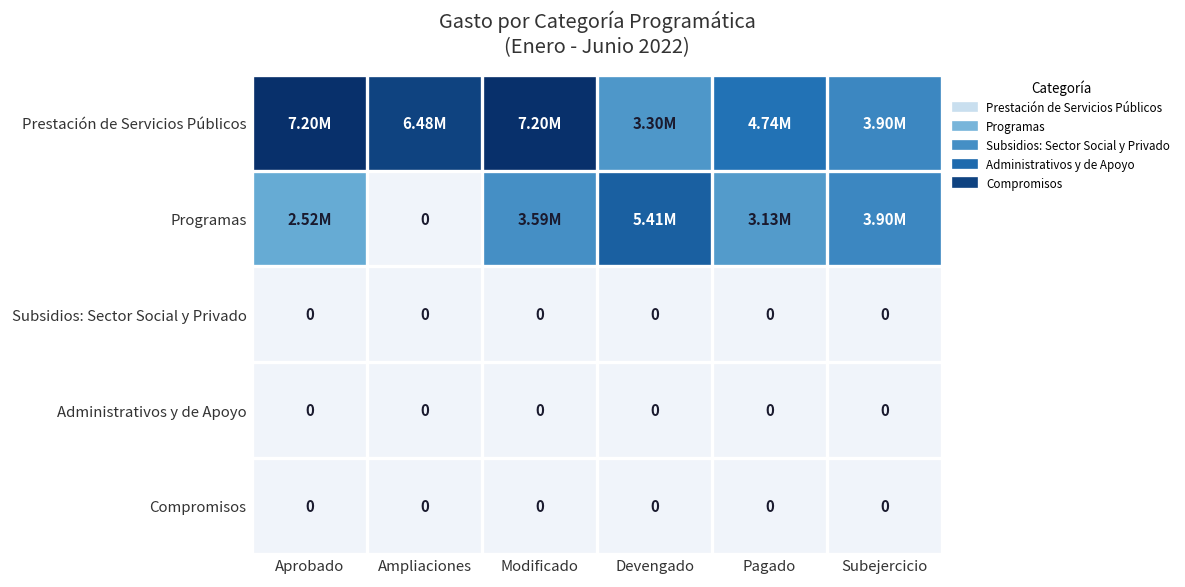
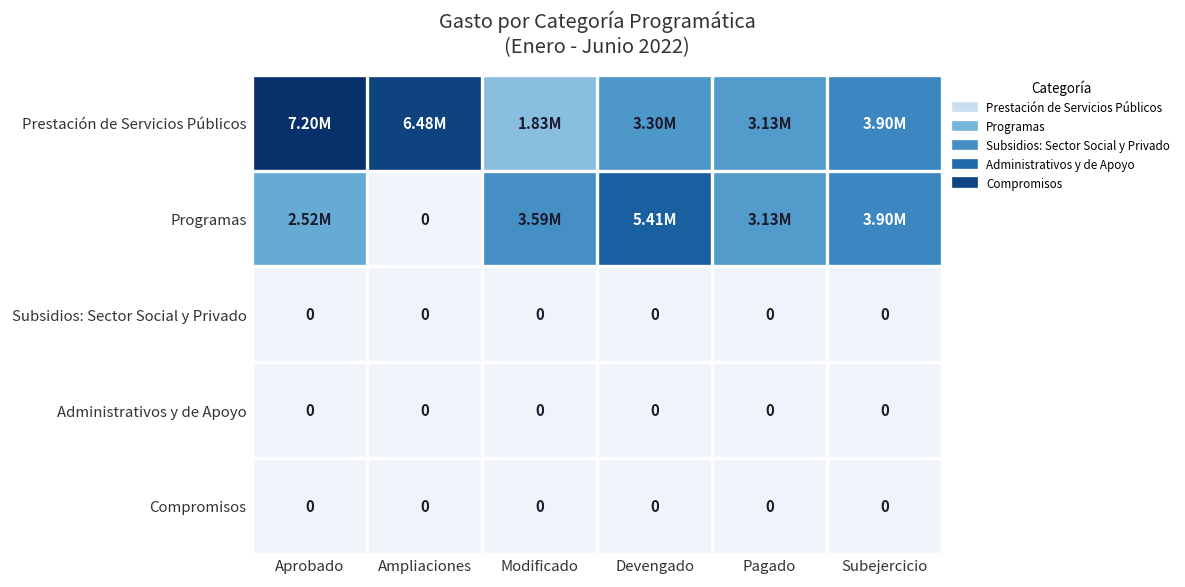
  {
    "Prestación de Servicios Públicos": {
      "Aprobado": "7.20M",
      "Ampliaciones": "6.48M",
-     "Modificado": "7.20M",
+     "Modificado": "1.83M",
      "Devengado": "3.30M",
-     "Pagado": "4.74M",
+     "Pagado": "3.13M",
      "Subejercicio": "3.90M"
    },
    "Programas": {
      "Aprobado": "2.52M",
      "Ampliaciones": "0",
      "Modificado": "3.59M",
      "Devengado": "5.41M",
      "Pagado": "3.13M",
      "Subejercicio": "3.90M"
    },
    "Subsidios: Sector Social y Privado": {
      "Aprobado": "0",
      "Ampliaciones": "0",
      "Modificado": "0",
      "Devengado": "0",
      "Pagado": "0",
      "Subejercicio": "0"
    },
    "Administrativos y de Apoyo": {
      "Aprobado": "0",
      "Ampliaciones": "0",
      "Modificado": "0",
      "Devengado": "0",
      "Pagado": "0",
      "Subejercicio": "0"
    },
    "Compromisos": {
      "Aprobado": "0",
      "Ampliaciones": "0",
      "Modificado": "0",
      "Devengado": "0",
      "Pagado": "0",
      "Subejercicio": "0"
    }
  }
